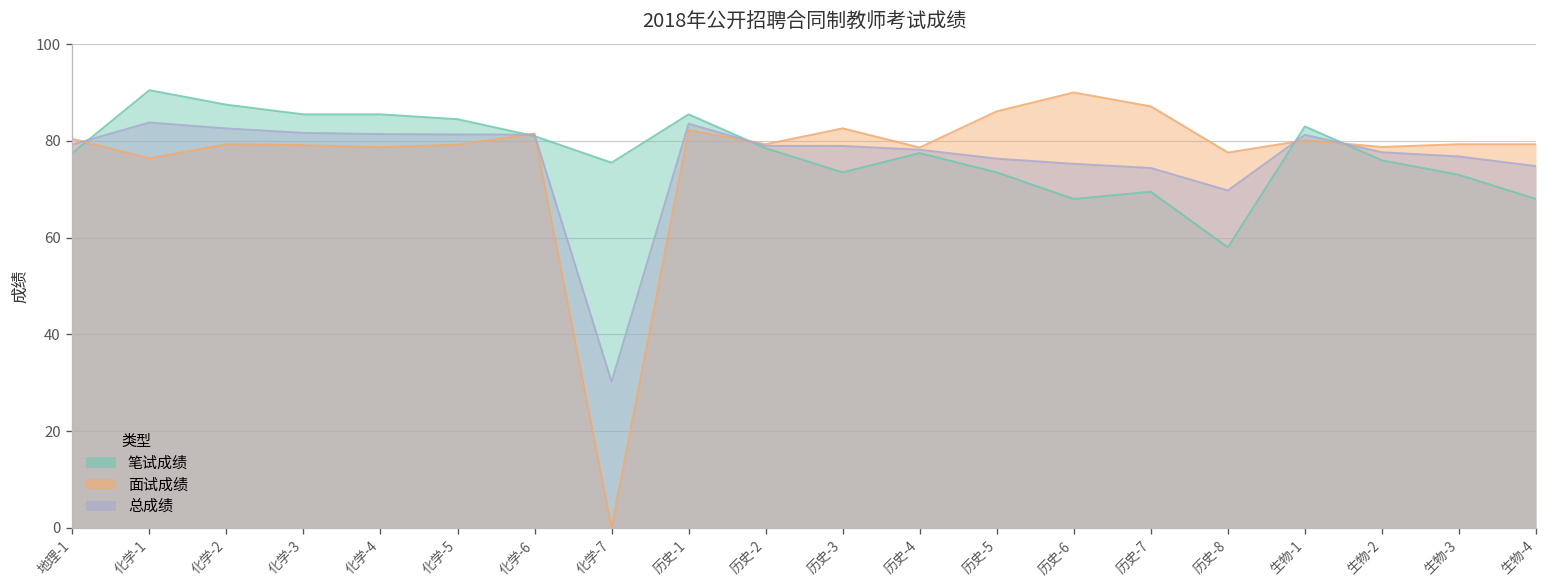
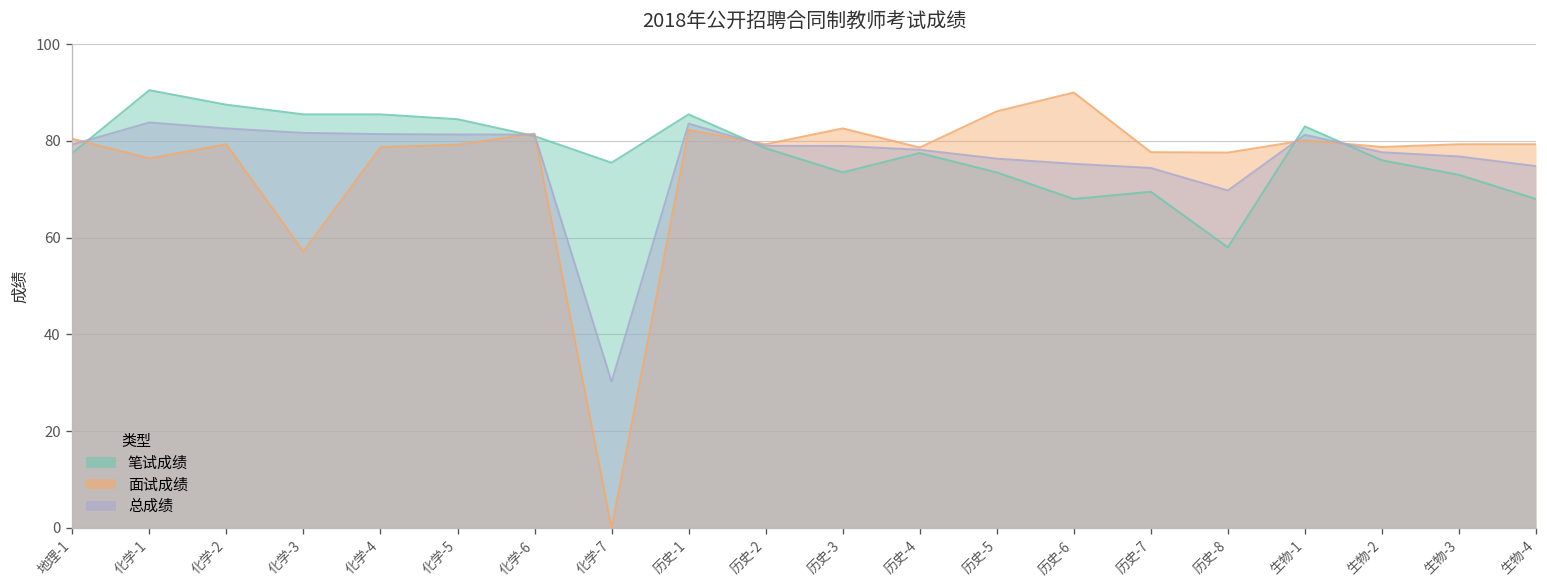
  {
    "面试成绩": {
      "地理-1": 80,
      "化学-1": 76,
      "化学-2": 79,
-     "化学-3": 79,
+     "化学-3": 57,
      "化学-4": 79,
      "化学-5": 79,
      "化学-7": 0,
      "历史-1": 82,
      "历史-3": 83,
      "历史-5": 86,
      "历史-6": 90,
-     "历史-7": 87,
+     "历史-7": 78,
      "历史-8": 78,
      "生物-1": 80,
      "生物-2": 79,
      "生物-3": 79,
      "生物-4": 79
    }
  }
